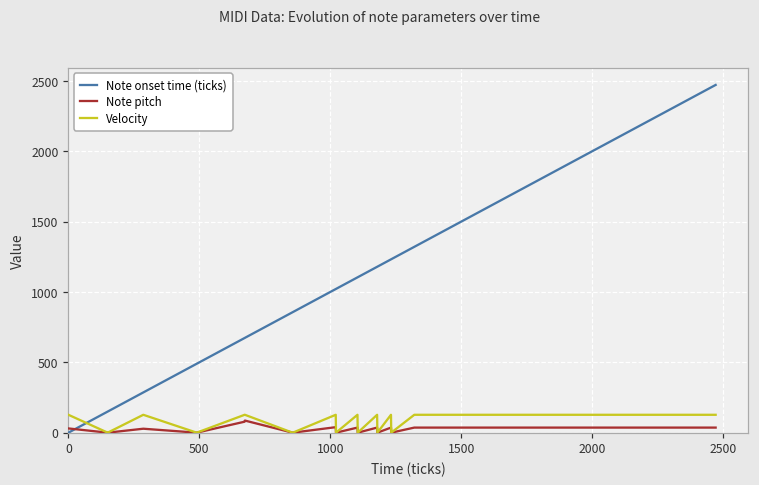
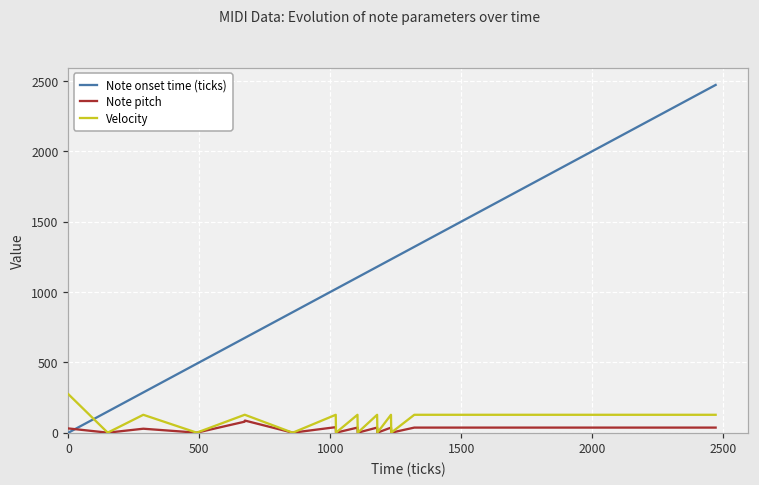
  {
    "Note onset time (ticks)": {
      "0": 0
    },
    "Note pitch": {
      "0": 30
    },
    "Velocity": {
-     "0": 130
+     "0": 270
    }
  }
